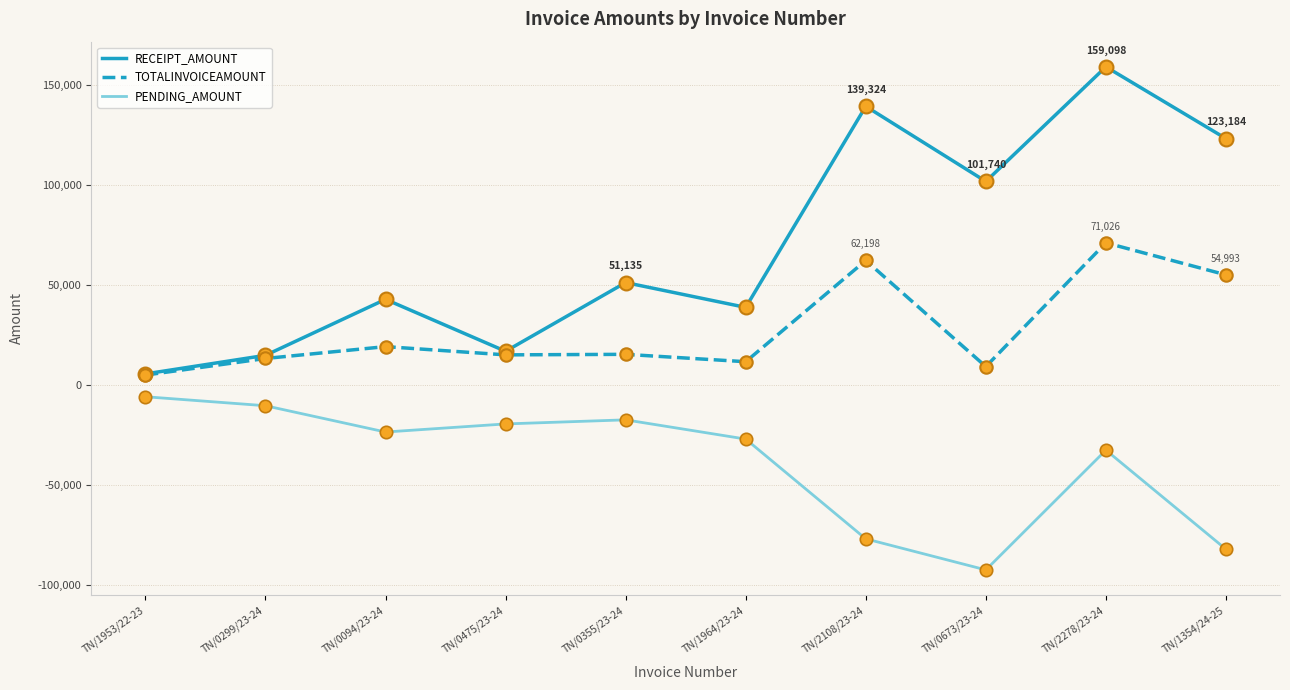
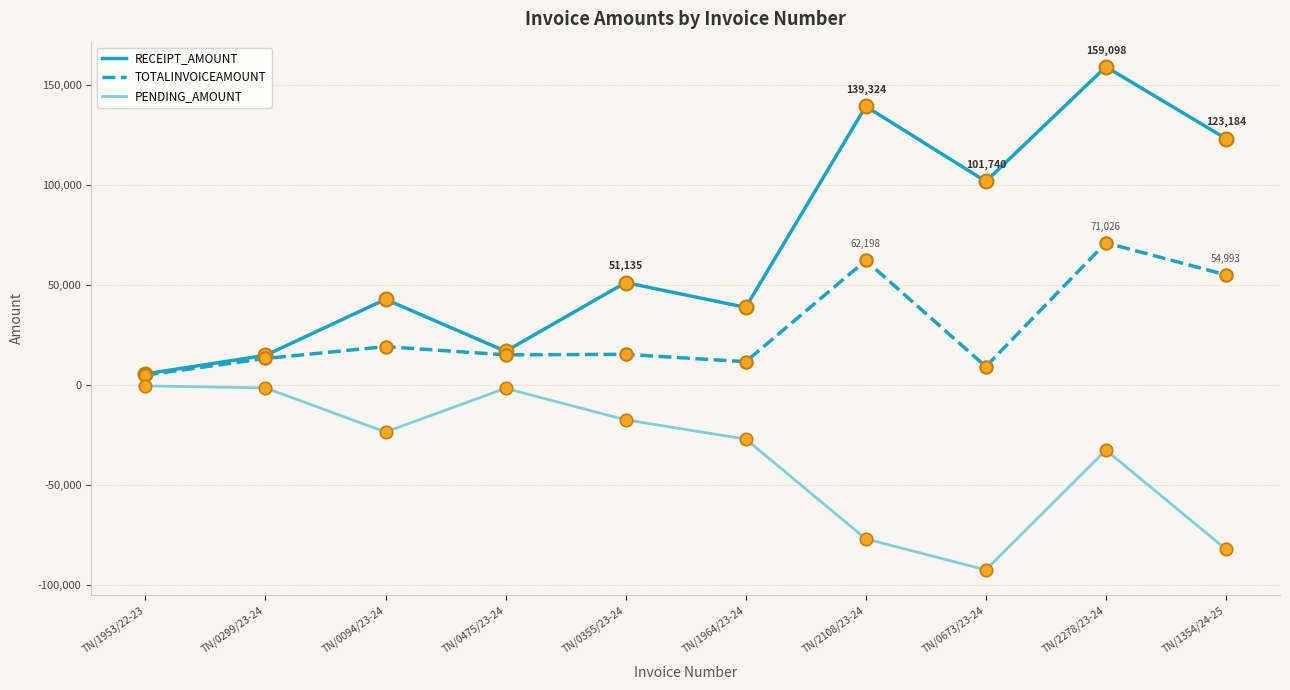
  {
    "PENDING_AMOUNT": {
-     "TN/1953/22-23": "-6,000",
-     "TN/0299/23-24": "-11,000",
+     "TN/1953/22-23": "-1,000",
+     "TN/0299/23-24": "-2,000",
      "TN/0094/23-24": "-24,000",
-     "TN/0475/23-24": "-20,000",
+     "TN/0475/23-24": "-2,000",
      "TN/0355/23-24": "-18,000",
      "TN/1964/23-24": "-27,000",
      "TN/2108/23-24": "-77,000",
      "TN/0673/23-24": "-93,000",
      "TN/2278/23-24": "-33,000",
      "TN/1354/24-25": "-82,000"
    }
  }
